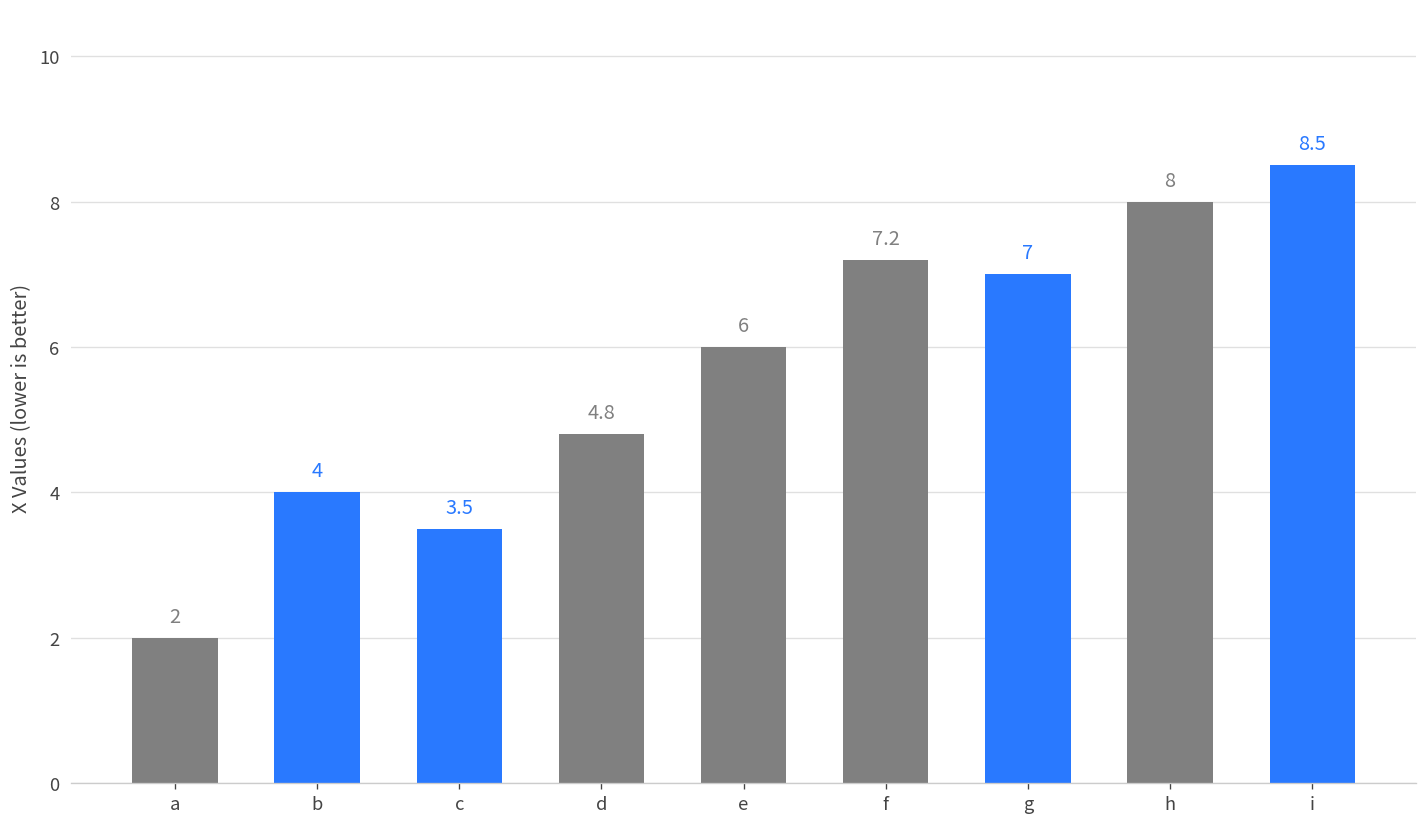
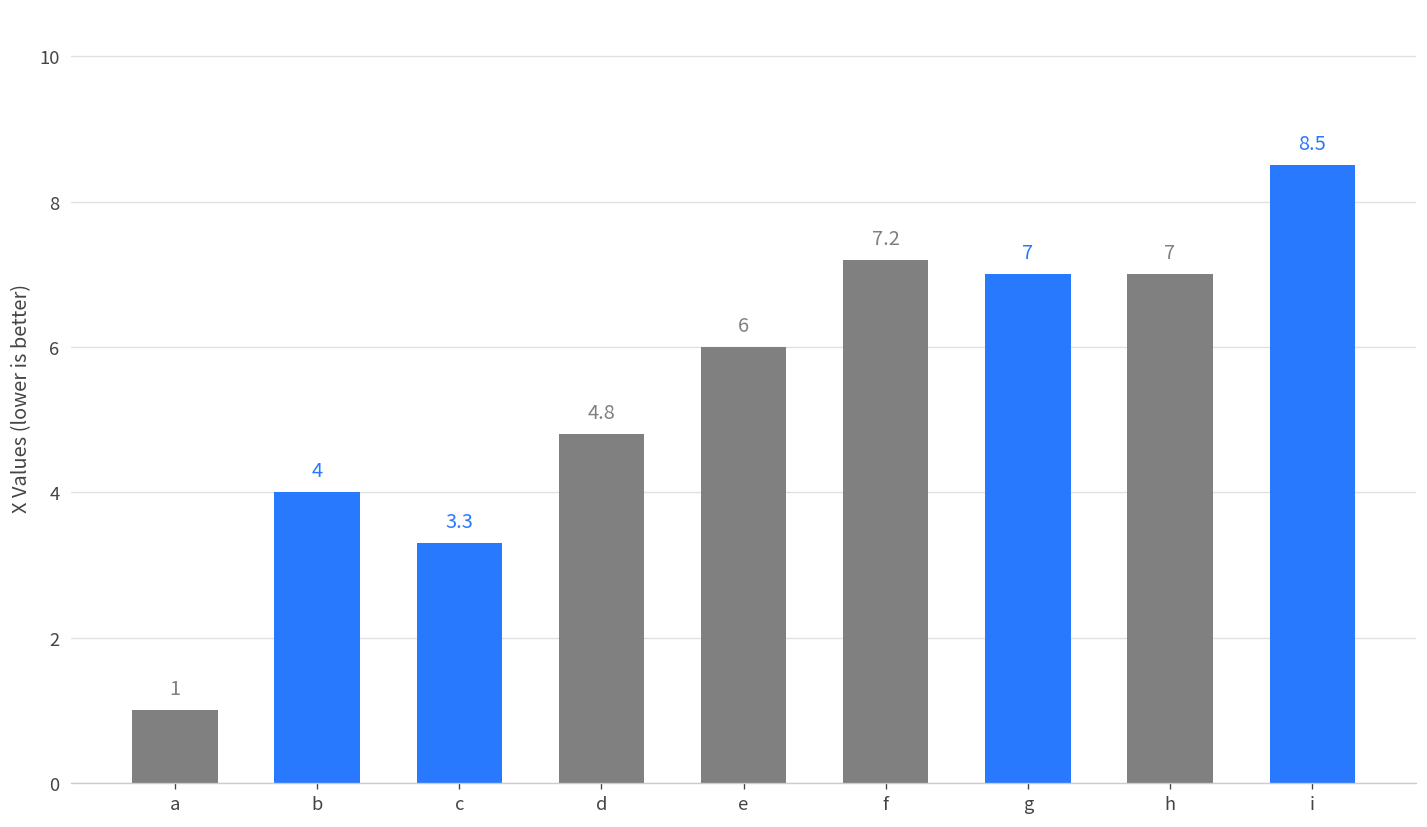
  {
-   "a": 2,
+   "a": 1,
    "b": 4,
-   "c": 3.5,
+   "c": 3.3,
    "d": 4.8,
    "e": 6,
    "f": 7.2,
    "g": 7,
-   "h": 8,
+   "h": 7,
    "i": 8.5
  }
